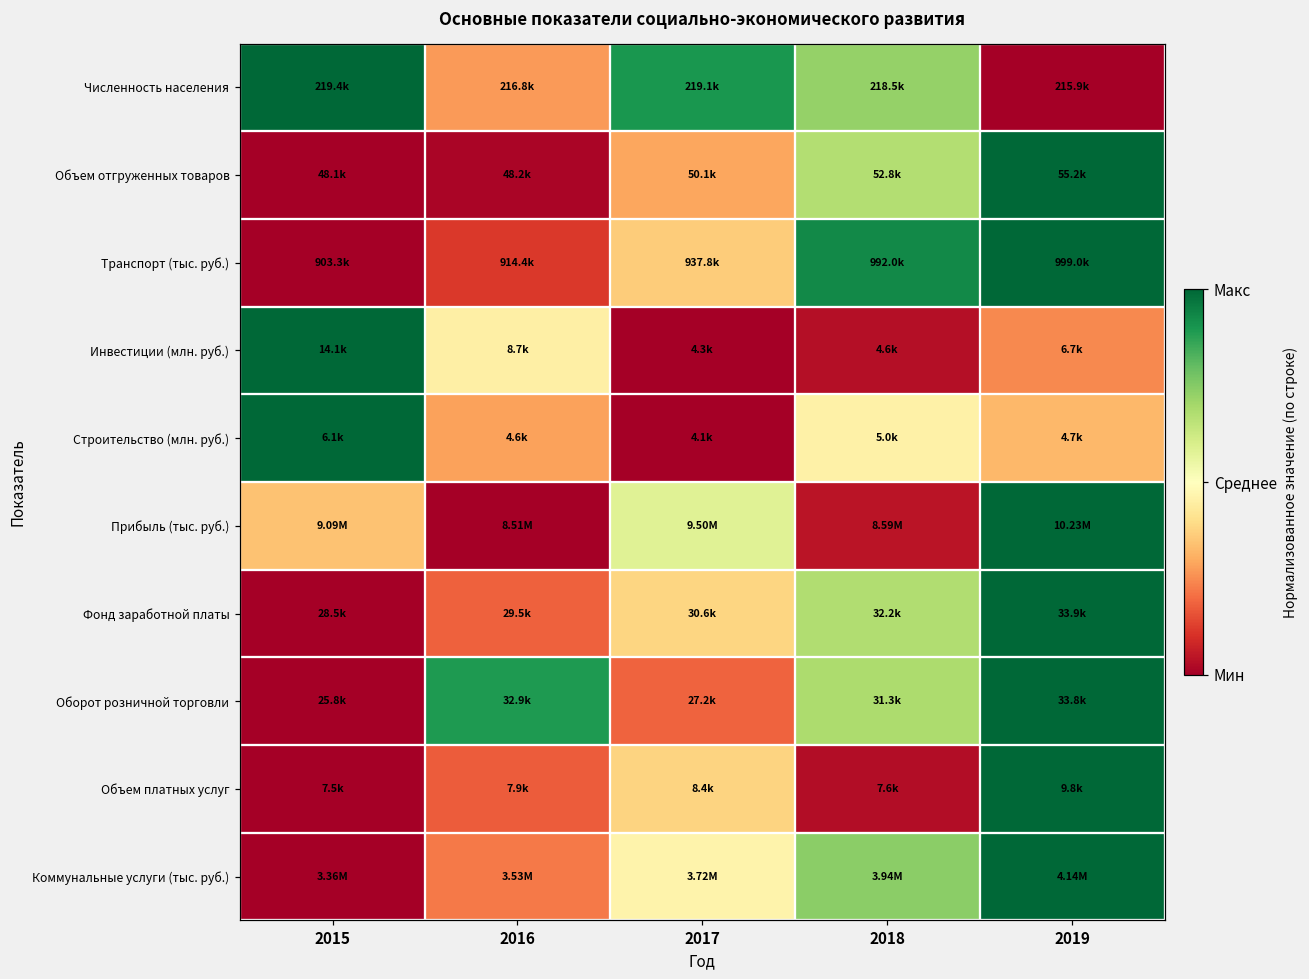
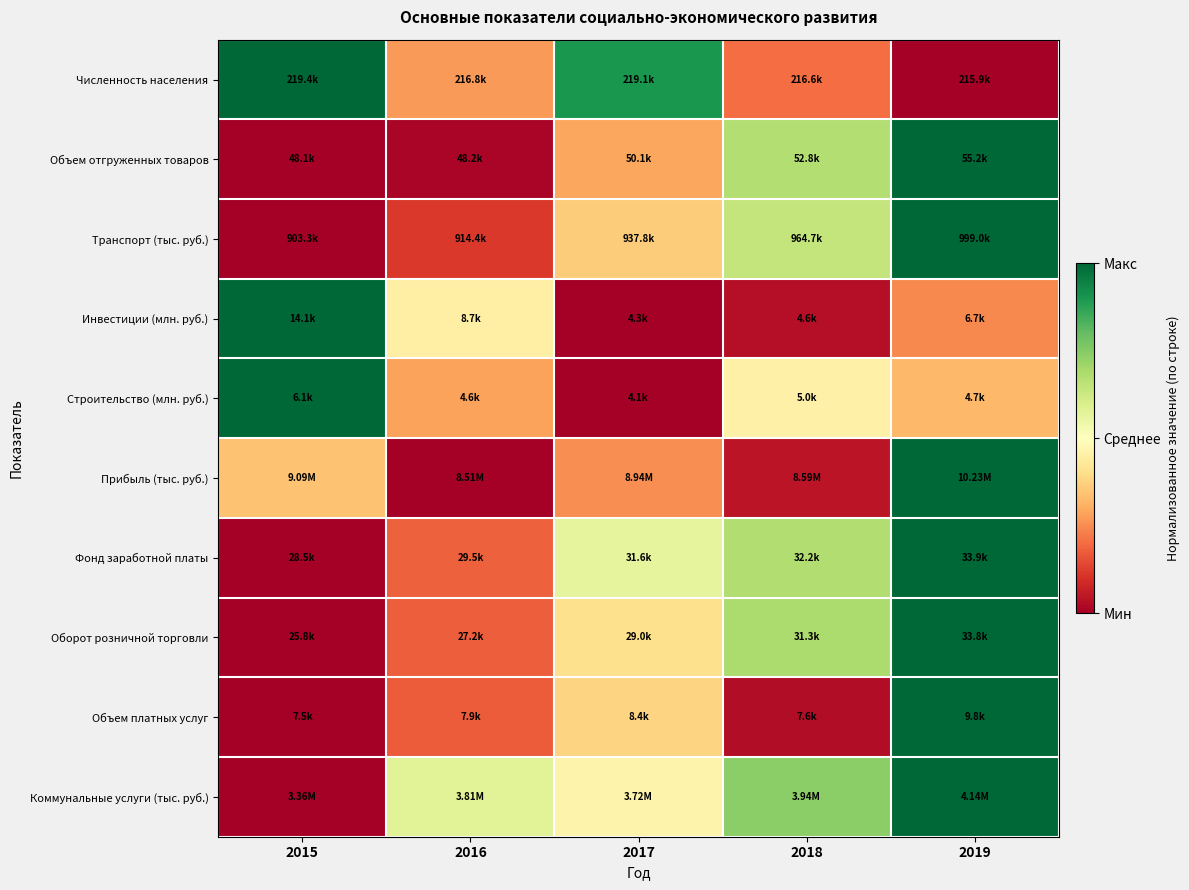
  {
    "Численность населения": {
      "2015": "219.4k",
      "2016": "216.8k",
      "2017": "219.1k",
-     "2018": "218.5k",
+     "2018": "216.6k",
      "2019": "215.9k"
    },
    "Объем отгруженных товаров": {
      "2015": "48.1k",
      "2016": "48.2k",
      "2017": "50.1k",
      "2018": "52.8k",
      "2019": "55.2k"
    },
    "Транспорт (тыс. руб.)": {
      "2015": "903.3k",
      "2016": "914.4k",
      "2017": "937.8k",
-     "2018": "992.0k",
+     "2018": "964.7k",
      "2019": "999.0k"
    },
    "Инвестиции (млн. руб.)": {
      "2015": "14.1k",
      "2016": "8.7k",
      "2017": "4.3k",
      "2018": "4.6k",
      "2019": "6.7k"
    },
    "Строительство (млн. руб.)": {
      "2015": "6.1k",
      "2016": "4.6k",
      "2017": "4.1k",
      "2018": "5.0k",
      "2019": "4.7k"
    },
    "Прибыль (тыс. руб.)": {
      "2015": "9.09M",
      "2016": "8.51M",
-     "2017": "9.50M",
+     "2017": "8.94M",
      "2018": "8.59M",
      "2019": "10.23M"
    },
    "Фонд заработной платы": {
      "2015": "28.5k",
      "2016": "29.5k",
-     "2017": "30.6k",
+     "2017": "31.6k",
      "2018": "32.2k",
      "2019": "33.9k"
    },
    "Оборот розничной торговли": {
      "2015": "25.8k",
-     "2016": "32.9k",
-     "2017": "27.2k",
+     "2016": "27.2k",
+     "2017": "29.0k",
      "2018": "31.3k",
      "2019": "33.8k"
    },
    "Объем платных услуг": {
      "2015": "7.5k",
      "2016": "7.9k",
      "2017": "8.4k",
      "2018": "7.6k",
      "2019": "9.8k"
    },
    "Коммунальные услуги (тыс. руб.)": {
      "2015": "3.36M",
-     "2016": "3.53M",
+     "2016": "3.81M",
      "2017": "3.72M",
      "2018": "3.94M",
      "2019": "4.14M"
    }
  }
